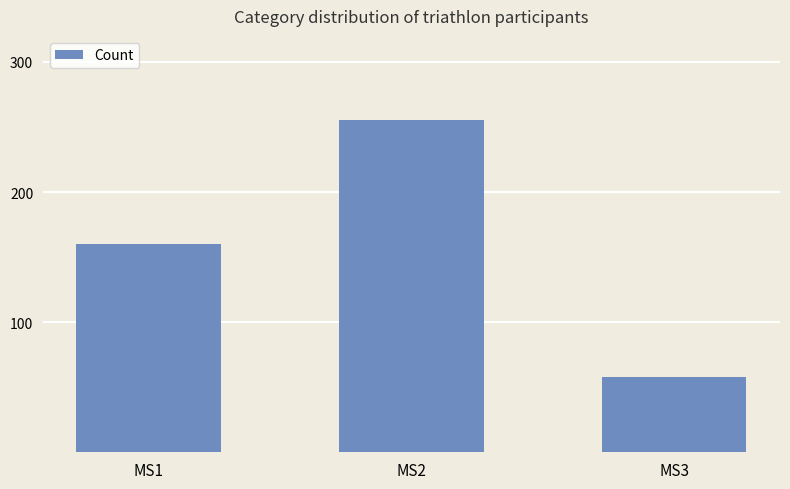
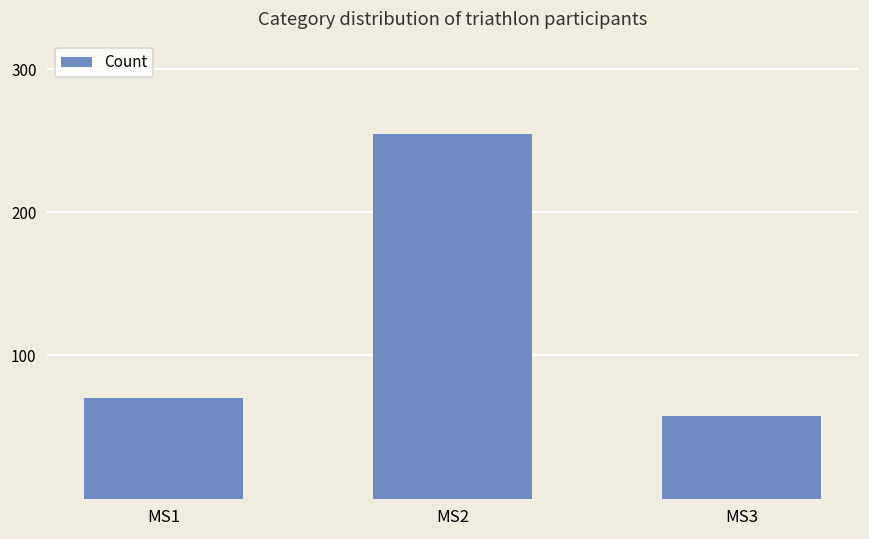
  {
-   "MS1": 160,
+   "MS1": 70,
    "MS2": 255,
    "MS3": 58
  }
